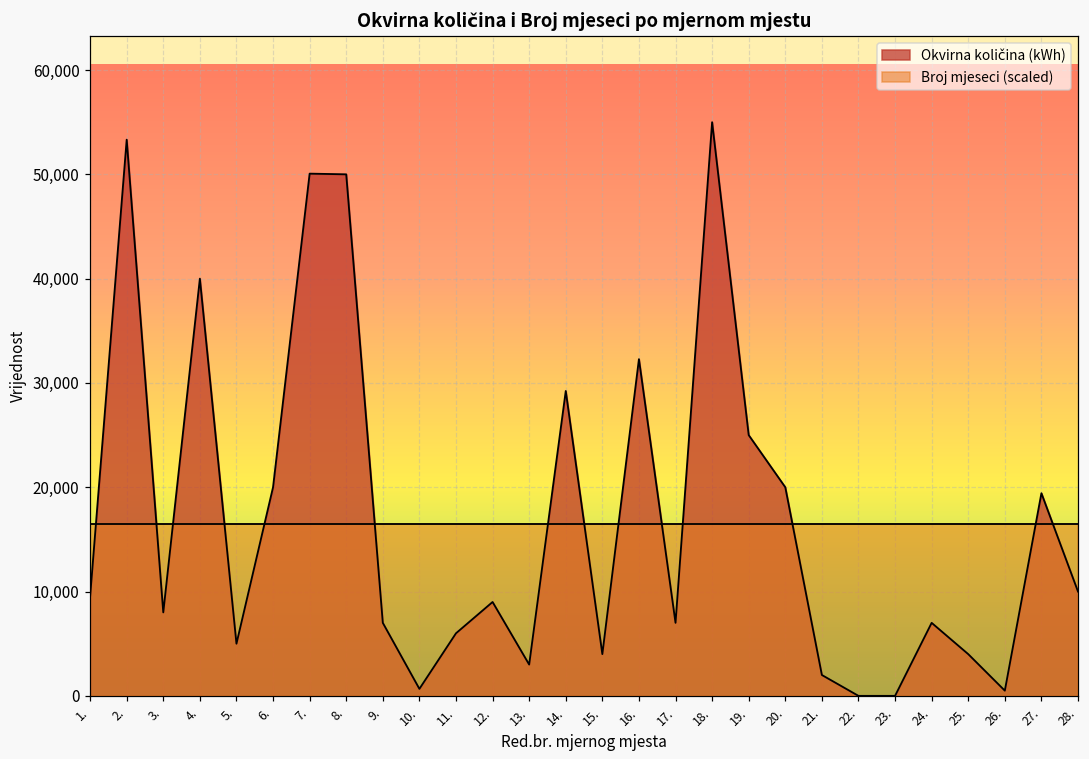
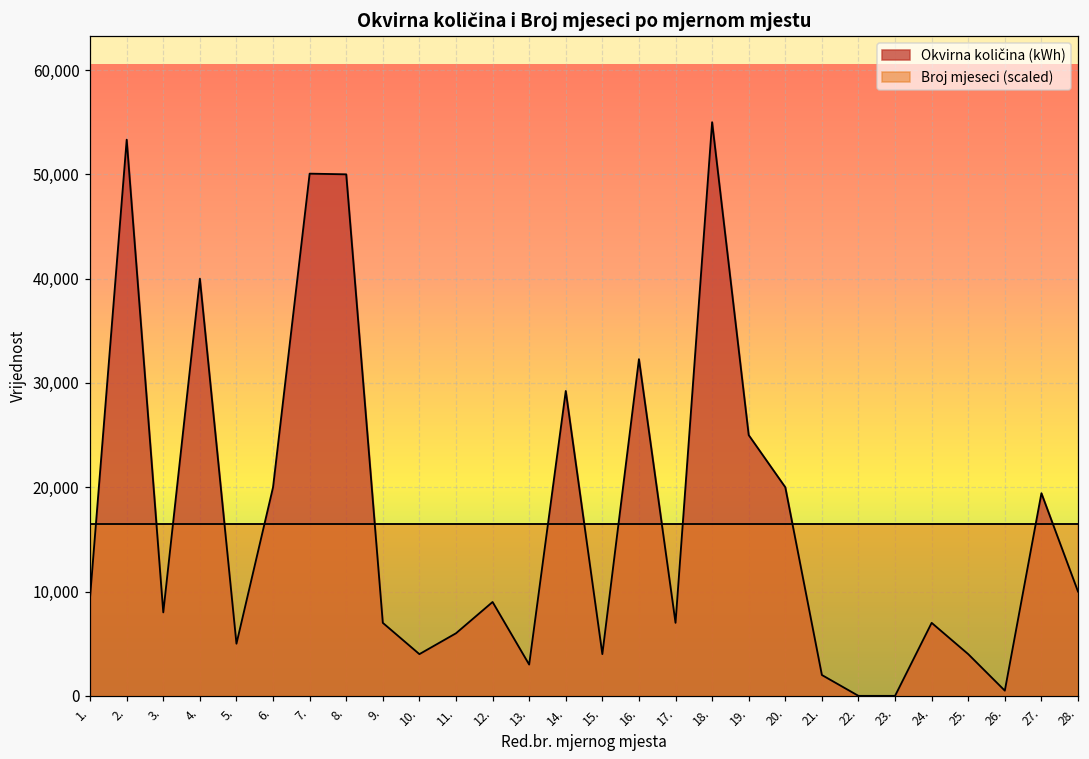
  {
    "Okvirna količina (kWh)": {
      "1.": "10,000",
      "2.": "53,000",
      "3.": "8,000",
      "4.": "40,000",
      "5.": "5,000",
      "6.": "20,000",
      "7.": "50,000",
      "8.": "50,000",
      "9.": "7,000",
-     "10.": "1,000",
+     "10.": "4,000",
      "11.": "6,000",
      "12.": "9,000",
      "13.": "3,000",
      "14.": "29,000",
      "15.": "4,000",
      "16.": "32,000",
      "17.": "7,000",
      "18.": "55,000",
      "19.": "25,000",
      "20.": "20,000",
      "21.": "2,000",
      "22.": "0",
      "23.": "0",
      "24.": "7,000",
      "25.": "4,000",
      "26.": "1,000",
      "27.": "19,000",
      "28.": "10,000"
    },
    "Broj mjeseci (scaled)": {
      "1.": "17,000",
      "2.": "17,000",
      "3.": "17,000",
      "4.": "17,000",
      "5.": "17,000",
      "6.": "17,000",
      "7.": "17,000",
      "8.": "17,000",
      "9.": "17,000",
      "10.": "17,000",
      "11.": "17,000",
      "12.": "17,000",
      "13.": "17,000",
      "14.": "17,000",
      "15.": "17,000",
      "16.": "17,000",
      "17.": "17,000",
      "18.": "17,000",
      "19.": "17,000",
      "20.": "17,000",
      "21.": "17,000",
      "22.": "17,000",
      "23.": "17,000",
      "24.": "17,000",
      "25.": "17,000",
      "26.": "17,000",
      "27.": "17,000",
      "28.": "17,000"
    }
  }
